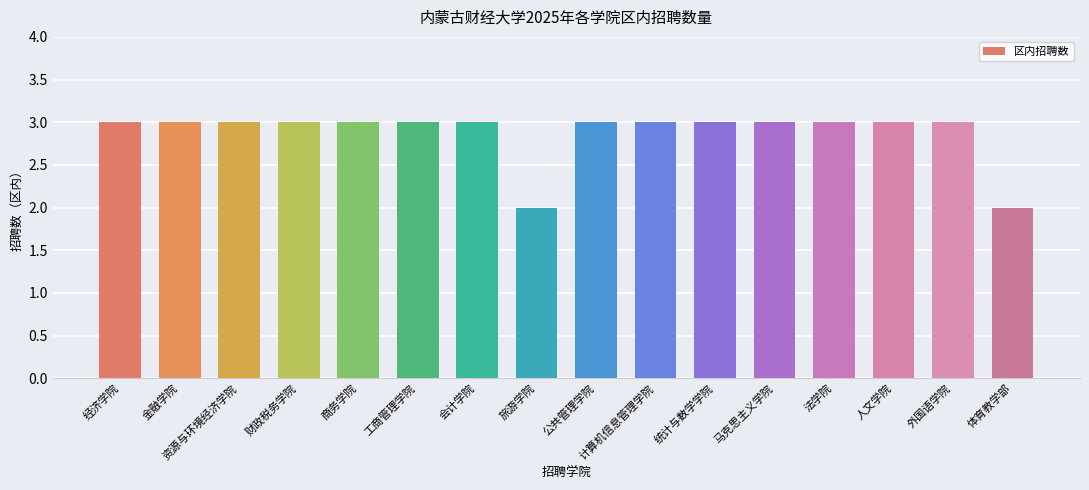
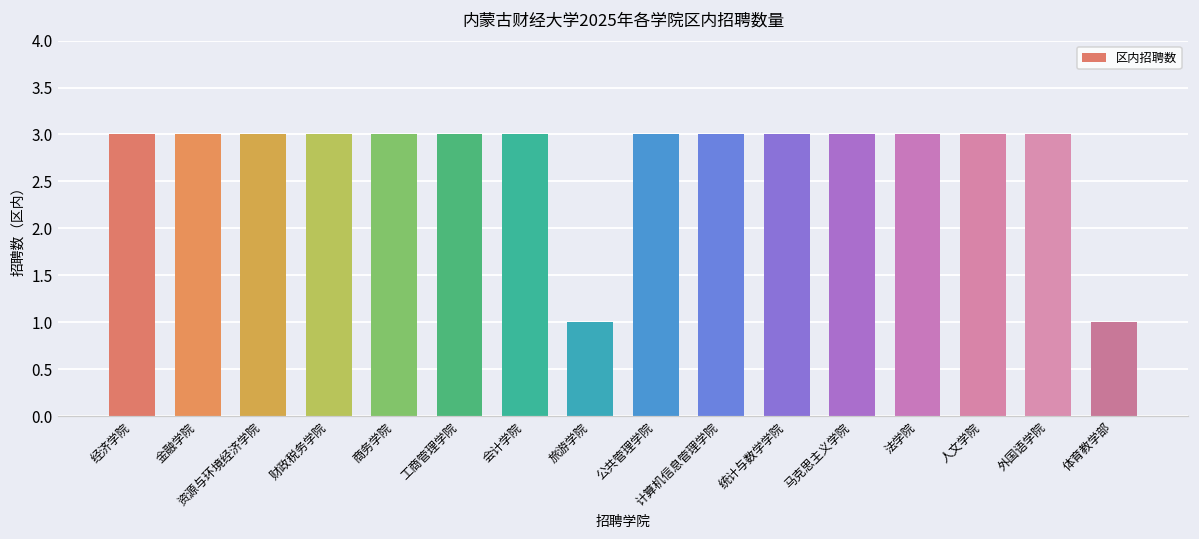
  {
    "经济学院": 3,
    "金融学院": 3,
    "资源与环境经济学院": 3,
    "财政税务学院": 3,
    "商务学院": 3,
    "工商管理学院": 3,
    "会计学院": 3,
-   "旅游学院": 2,
+   "旅游学院": 1,
    "公共管理学院": 3,
    "计算机信息管理学院": 3,
    "统计与数学学院": 3,
    "马克思主义学院": 3,
    "法学院": 3,
    "人文学院": 3,
    "外国语学院": 3,
-   "体育教学部": 2
+   "体育教学部": 1
  }
